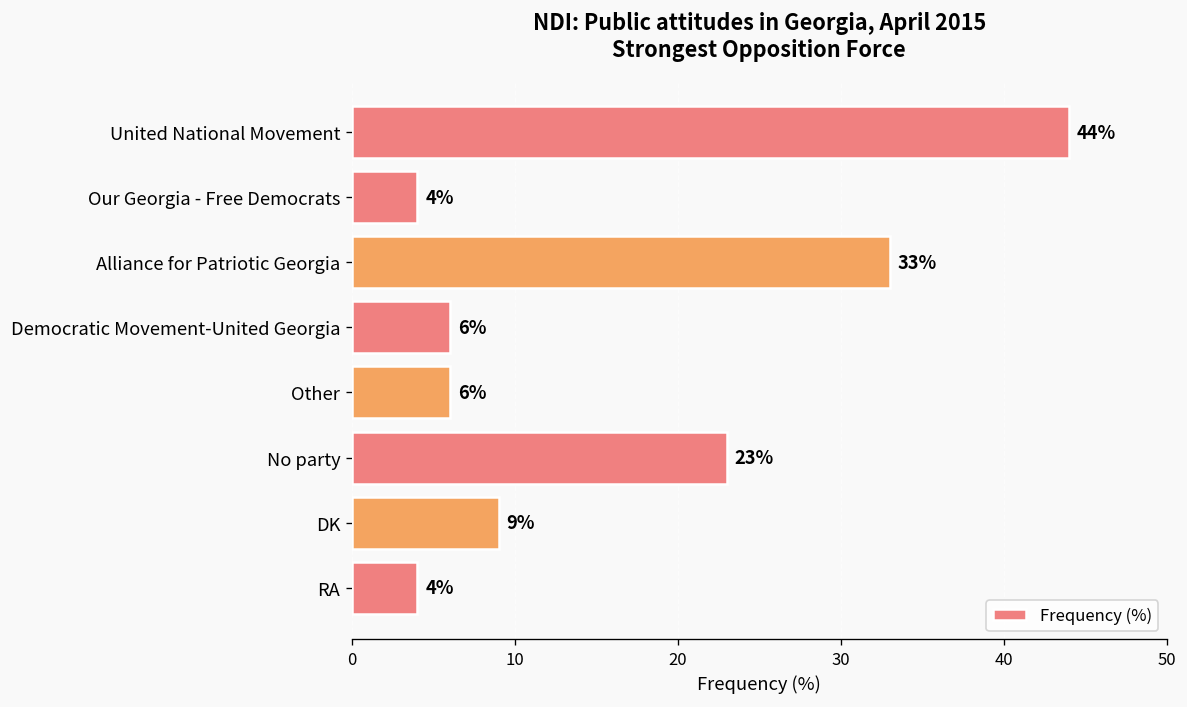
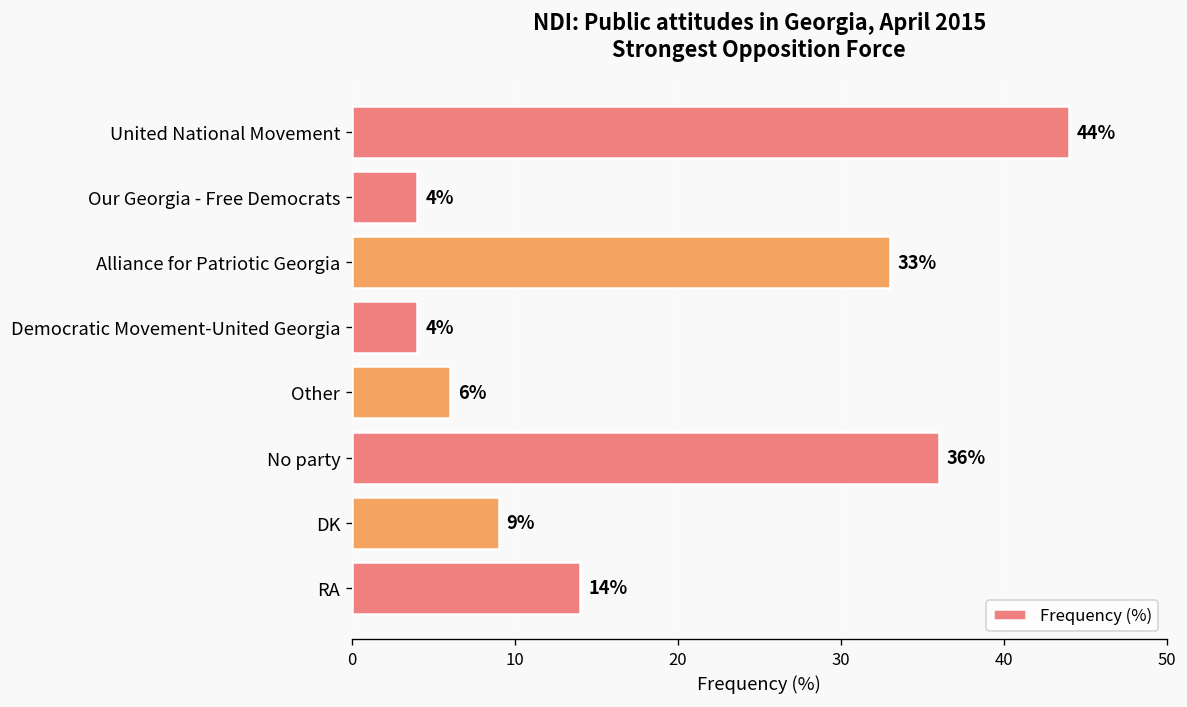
  {
    "United National Movement": "44%",
    "Our Georgia - Free Democrats": "4%",
    "Alliance for Patriotic Georgia": "33%",
-   "Democratic Movement-United Georgia": "6%",
+   "Democratic Movement-United Georgia": "4%",
    "Other": "6%",
-   "No party": "23%",
+   "No party": "36%",
    "DK": "9%",
-   "RA": "4%"
+   "RA": "14%"
  }
